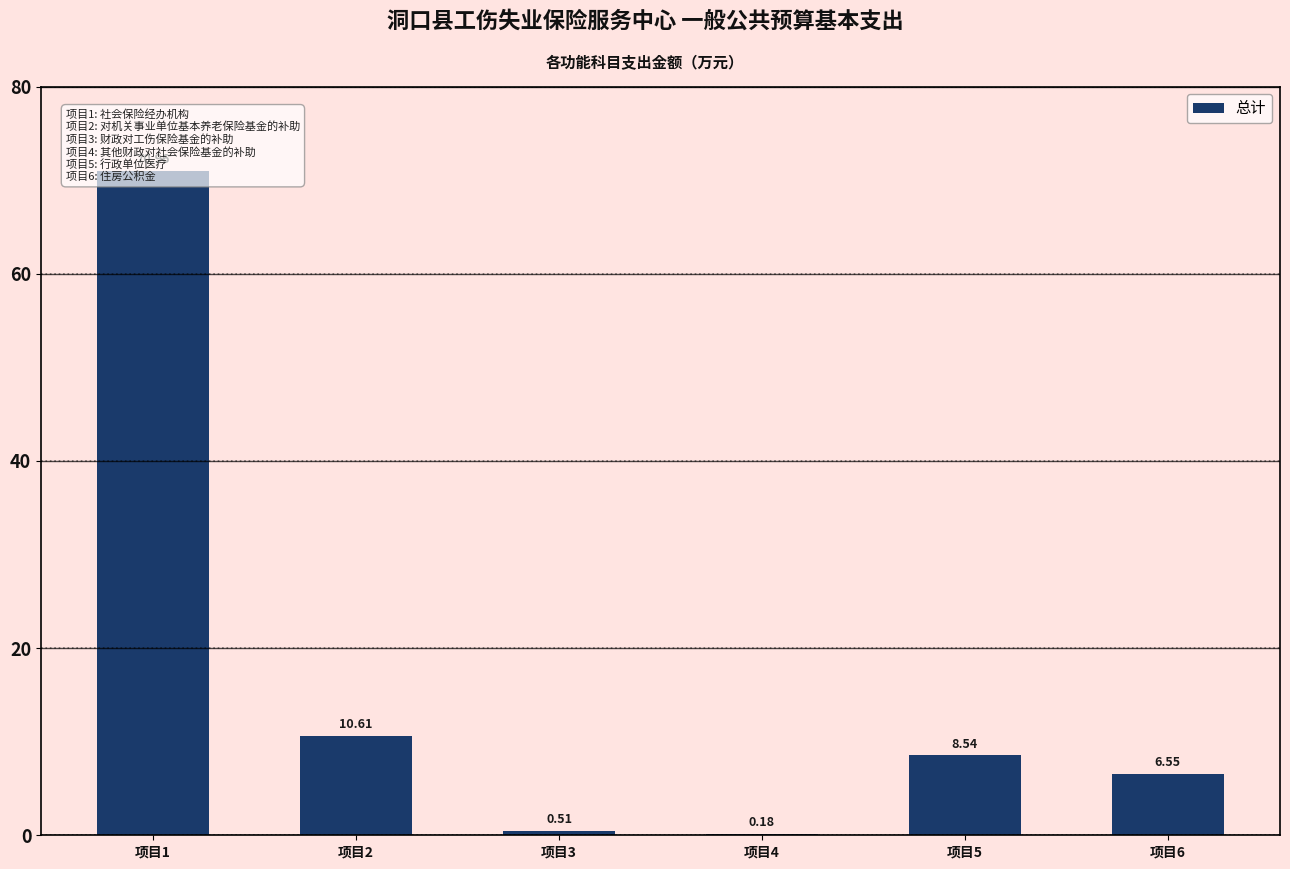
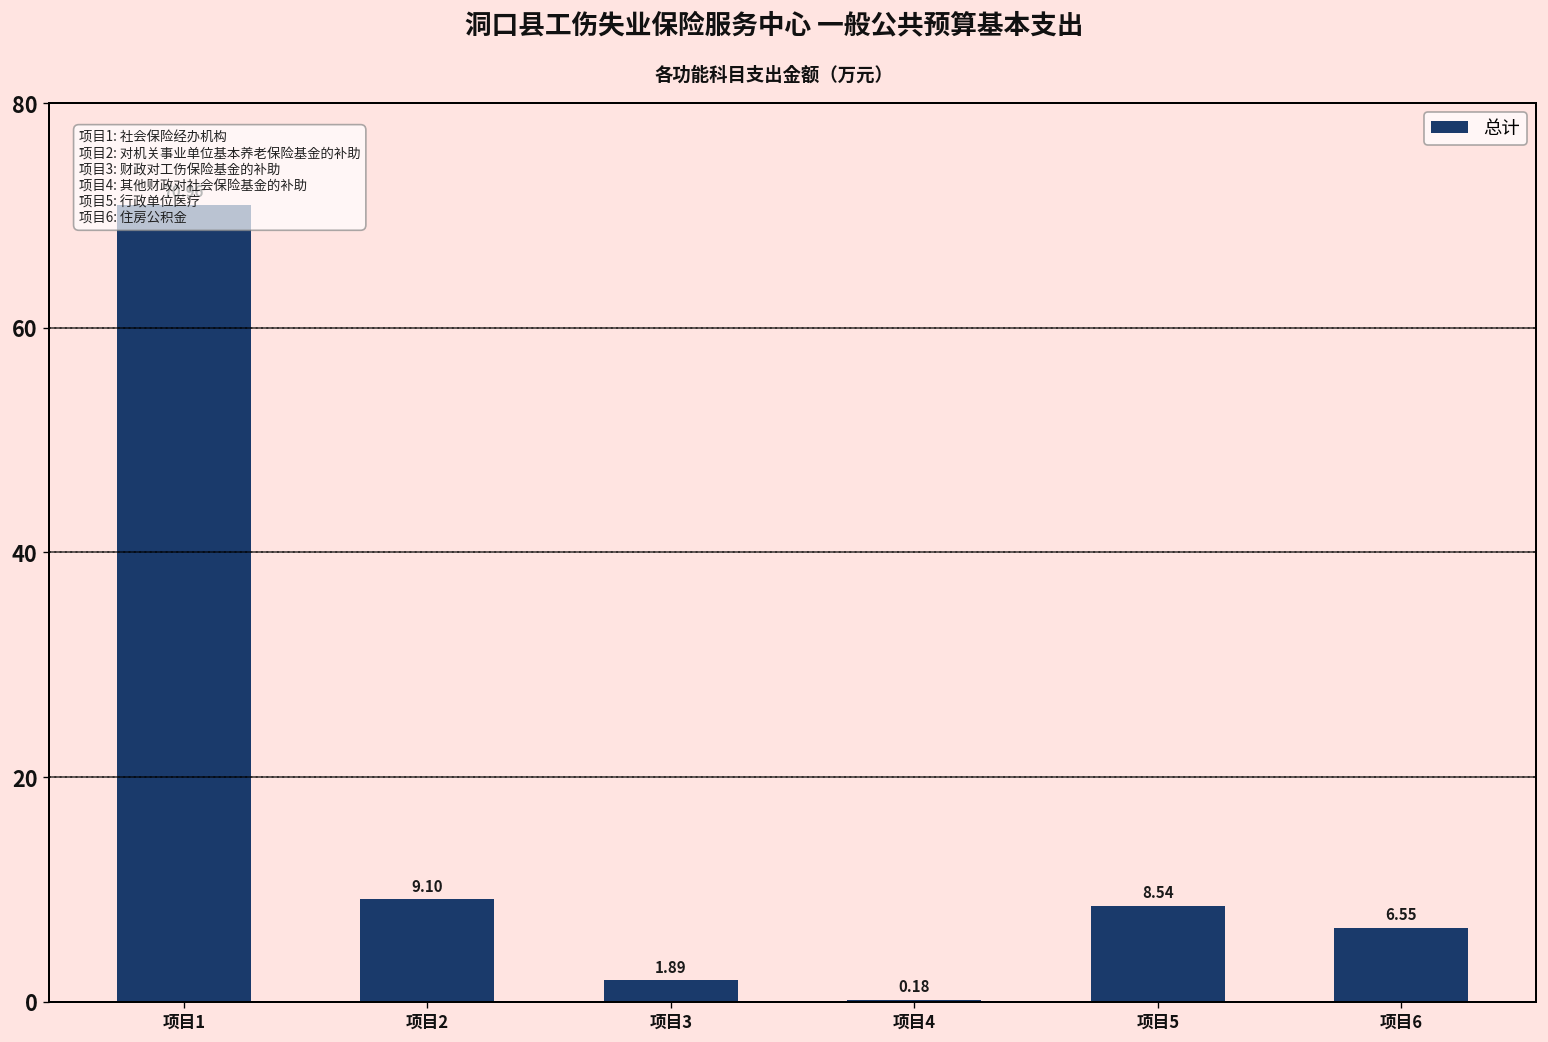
  {
-   "项目2": 10.61,
-   "项目3": 0.51,
+   "项目2": 9.10,
+   "项目3": 1.89,
    "项目4": 0.18,
    "项目5": 8.54,
    "项目6": 6.55
  }
